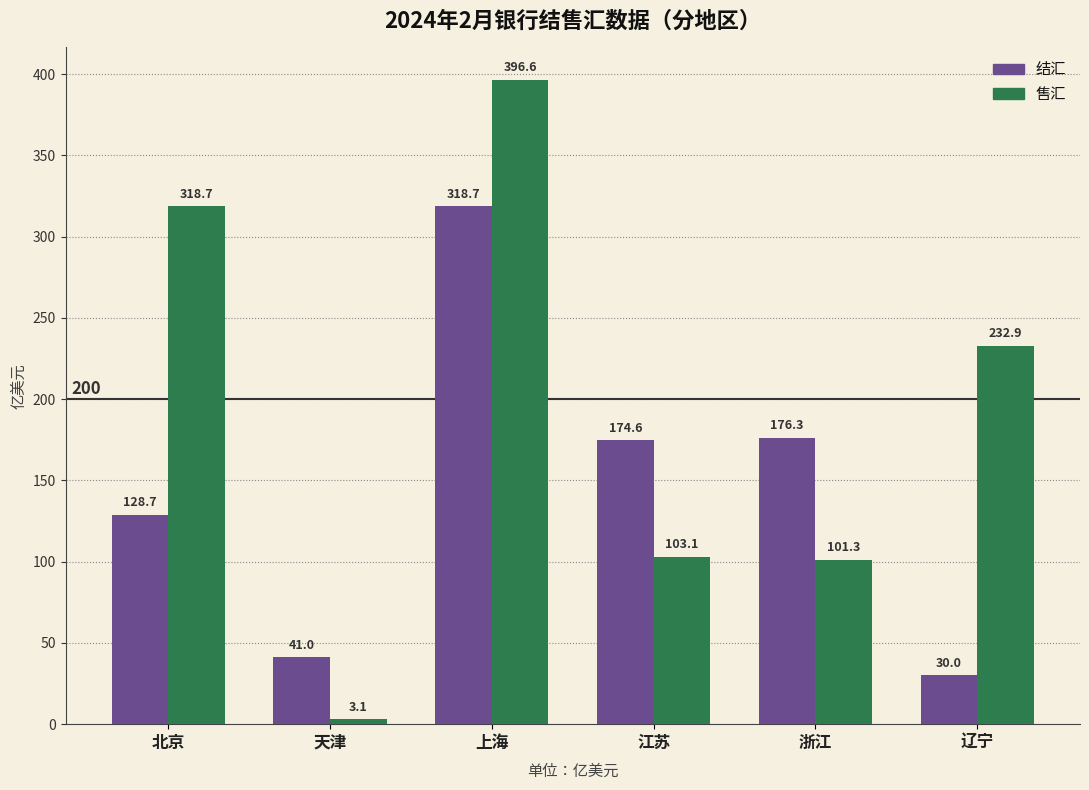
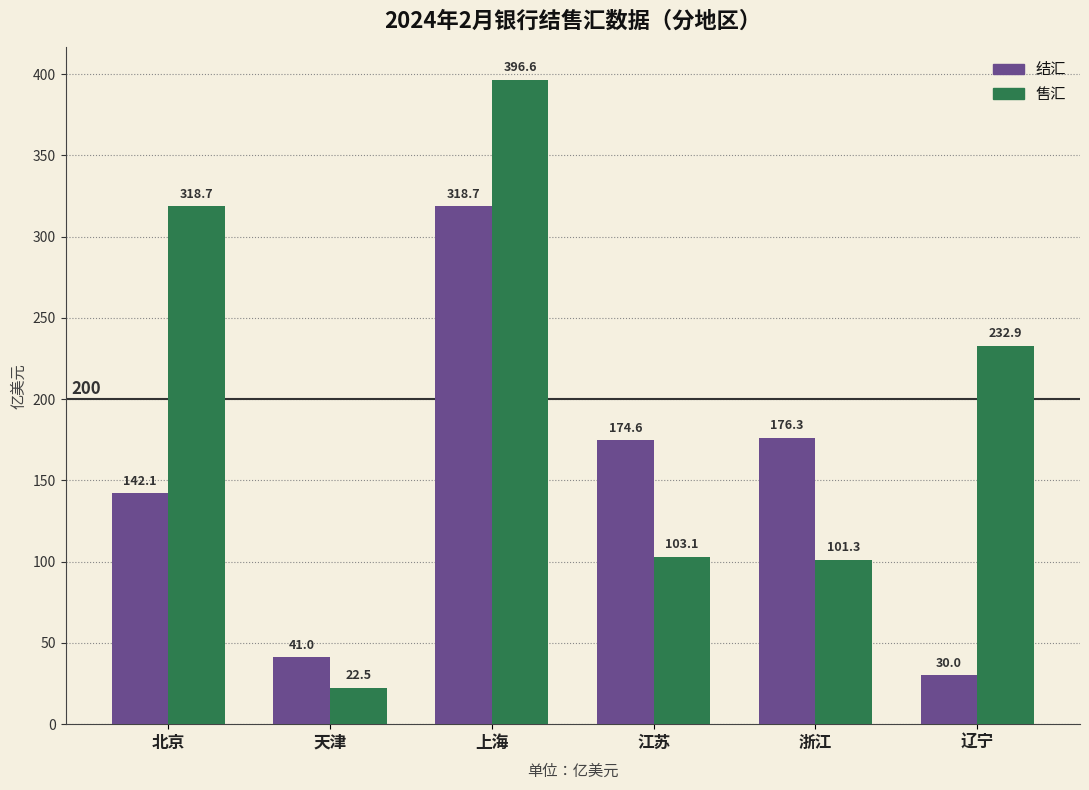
  {
    "结汇": {
-     "北京": 128.7,
+     "北京": 142.1,
      "天津": 41.0,
      "上海": 318.7,
      "江苏": 174.6,
      "浙江": 176.3,
      "辽宁": 30.0
    },
    "售汇": {
      "北京": 318.7,
-     "天津": 3.1,
+     "天津": 22.5,
      "上海": 396.6,
      "江苏": 103.1,
      "浙江": 101.3,
      "辽宁": 232.9
    }
  }
